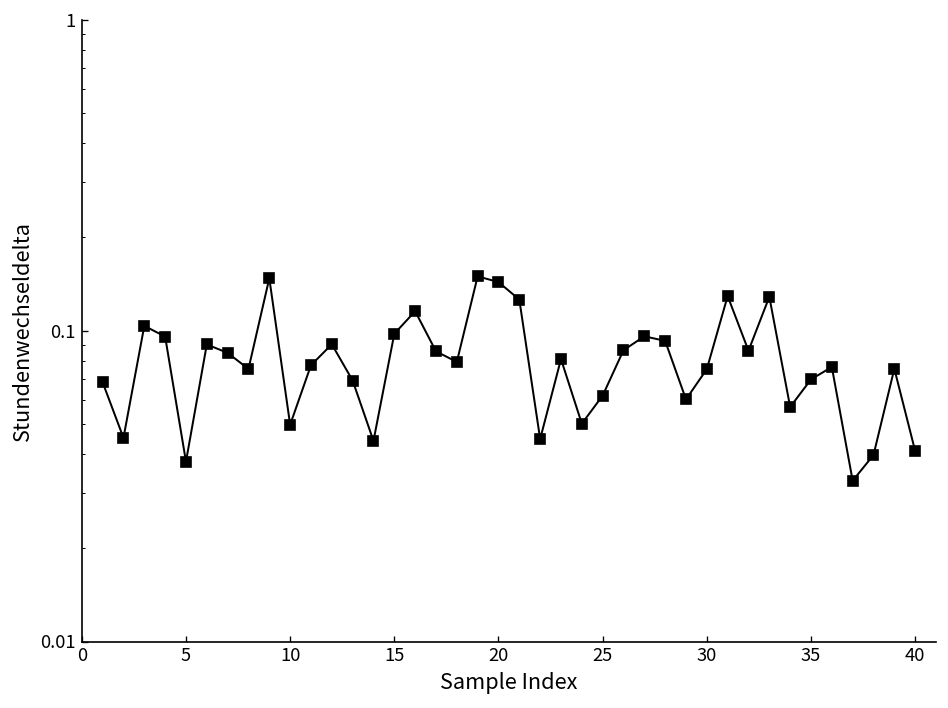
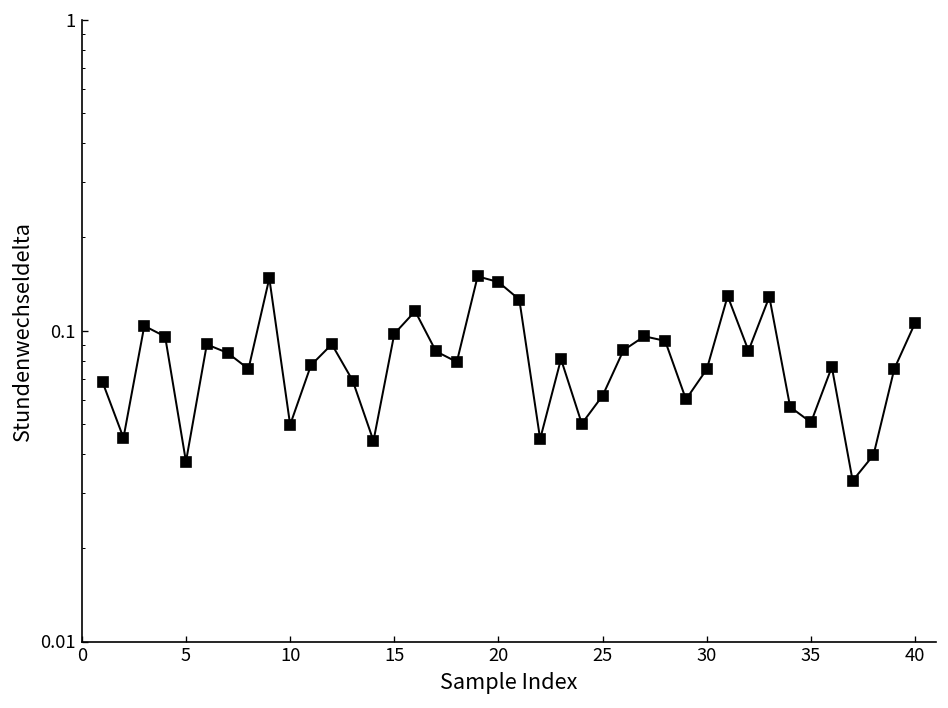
  {
    "5": 0.038,
    "10": 0.050,
    "15": 0.098,
    "20": 0.14,
    "25": 0.062,
    "30": 0.075,
-   "35": 0.070,
-   "40": 0.041
+   "35": 0.051,
+   "40": 0.106
  }
